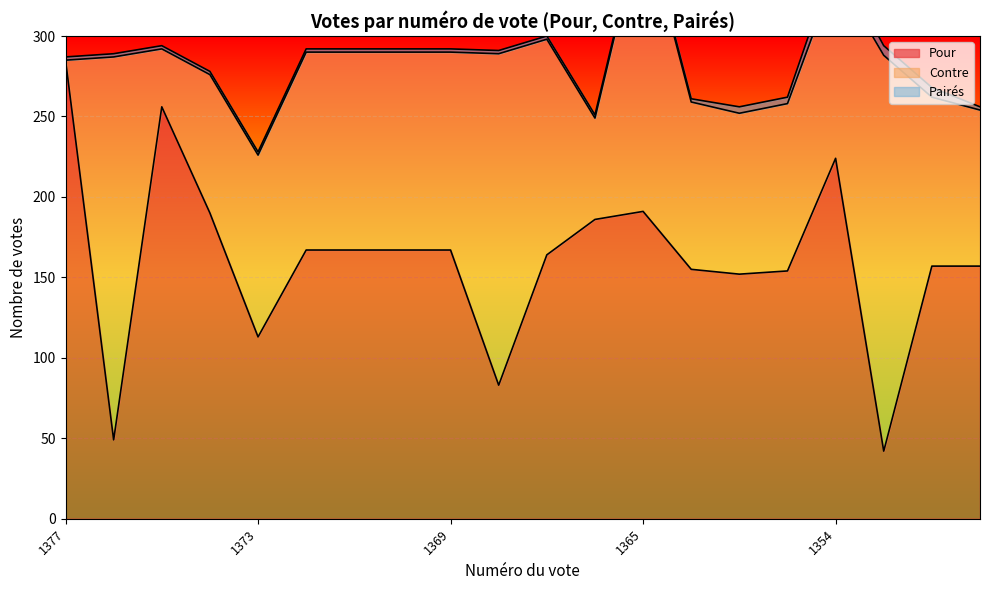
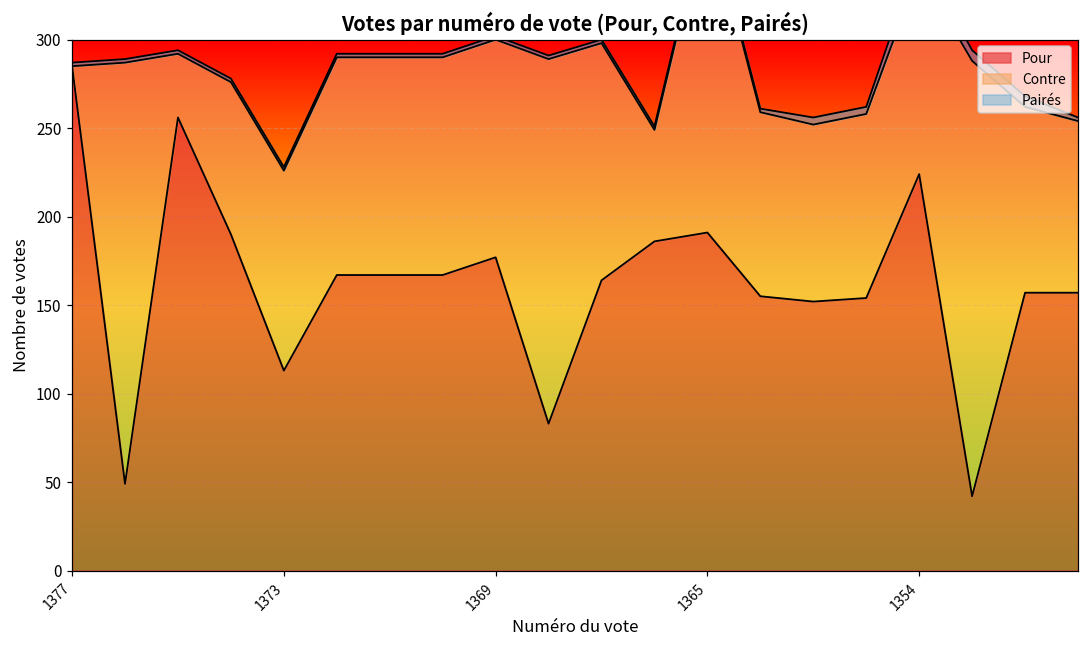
  {
    "Pour": {
      "1373": 113,
-     "1369": 167,
+     "1369": 177,
      "1365": 191,
      "1354": 224
    },
    "Contre": {
      "1373": 113,
      "1369": 123
    },
    "Pairés": {
      "1377": 2,
      "1373": 2
    }
  }
